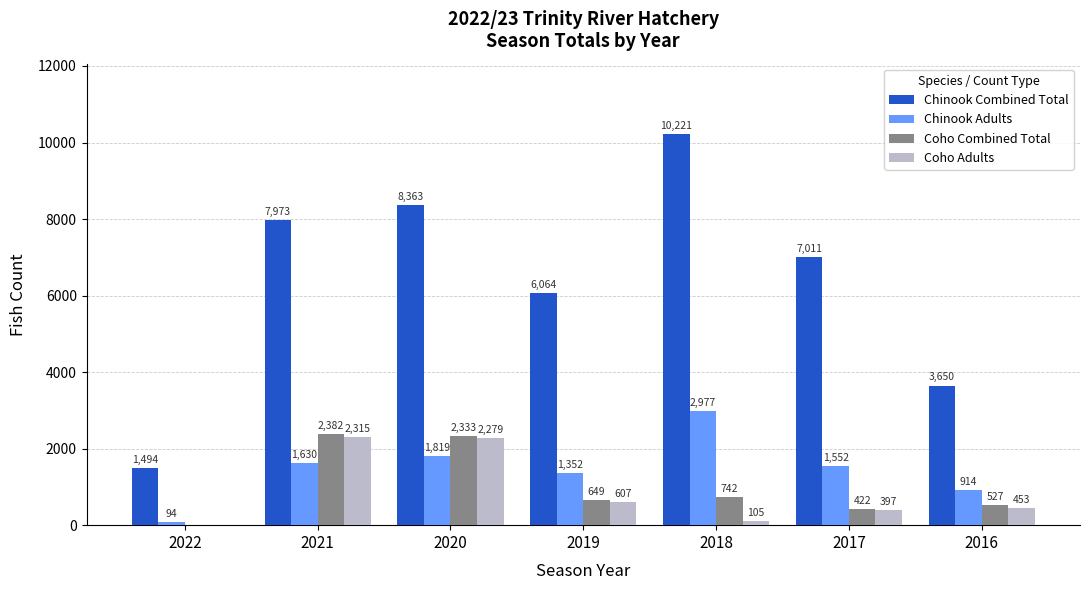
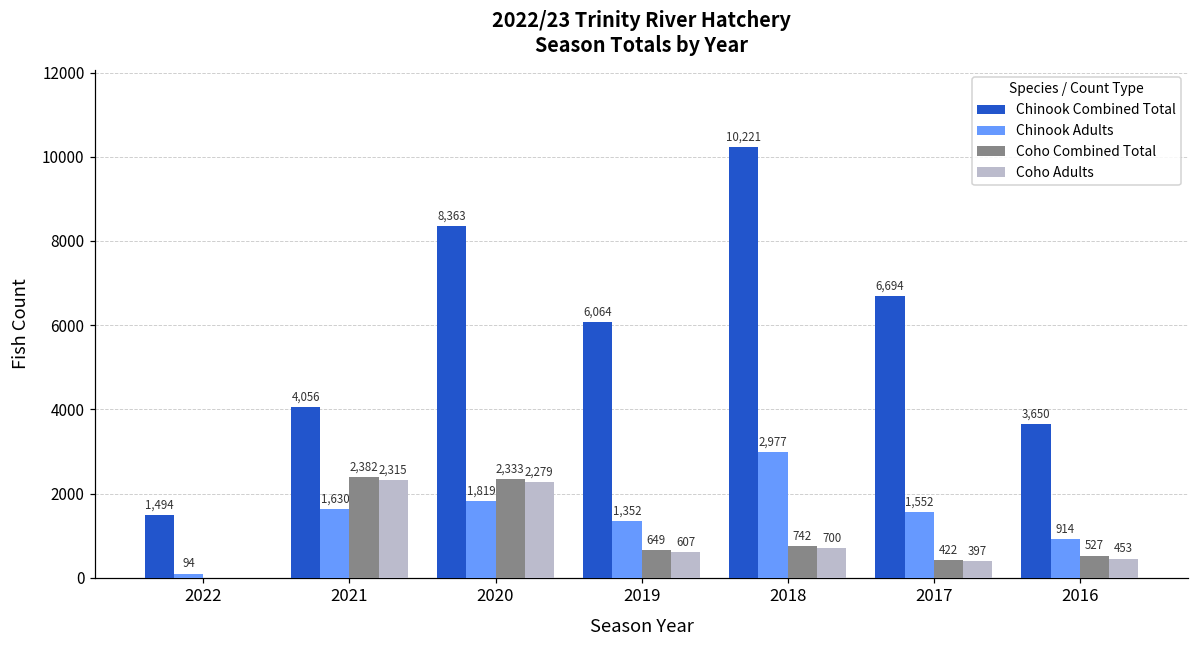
  {
    "Chinook Combined Total": {
      "2022": "1,494",
-     "2021": "7,973",
+     "2021": "4,056",
      "2020": "8,363",
      "2019": "6,064",
      "2018": "10,221",
-     "2017": "7,011",
+     "2017": "6,694",
      "2016": "3,650"
    },
    "Chinook Adults": {
      "2022": "94",
      "2021": "1,630",
      "2020": "1,819",
      "2019": "1,352",
      "2018": "2,977",
      "2017": "1,552",
      "2016": "914"
    },
    "Coho Combined Total": {
      "2021": "2,382",
      "2020": "2,333",
      "2019": "649",
      "2018": "742",
      "2017": "422",
      "2016": "527"
    },
    "Coho Adults": {
      "2021": "2,315",
      "2020": "2,279",
      "2019": "607",
-     "2018": "105",
+     "2018": "700",
      "2017": "397",
      "2016": "453"
    }
  }
